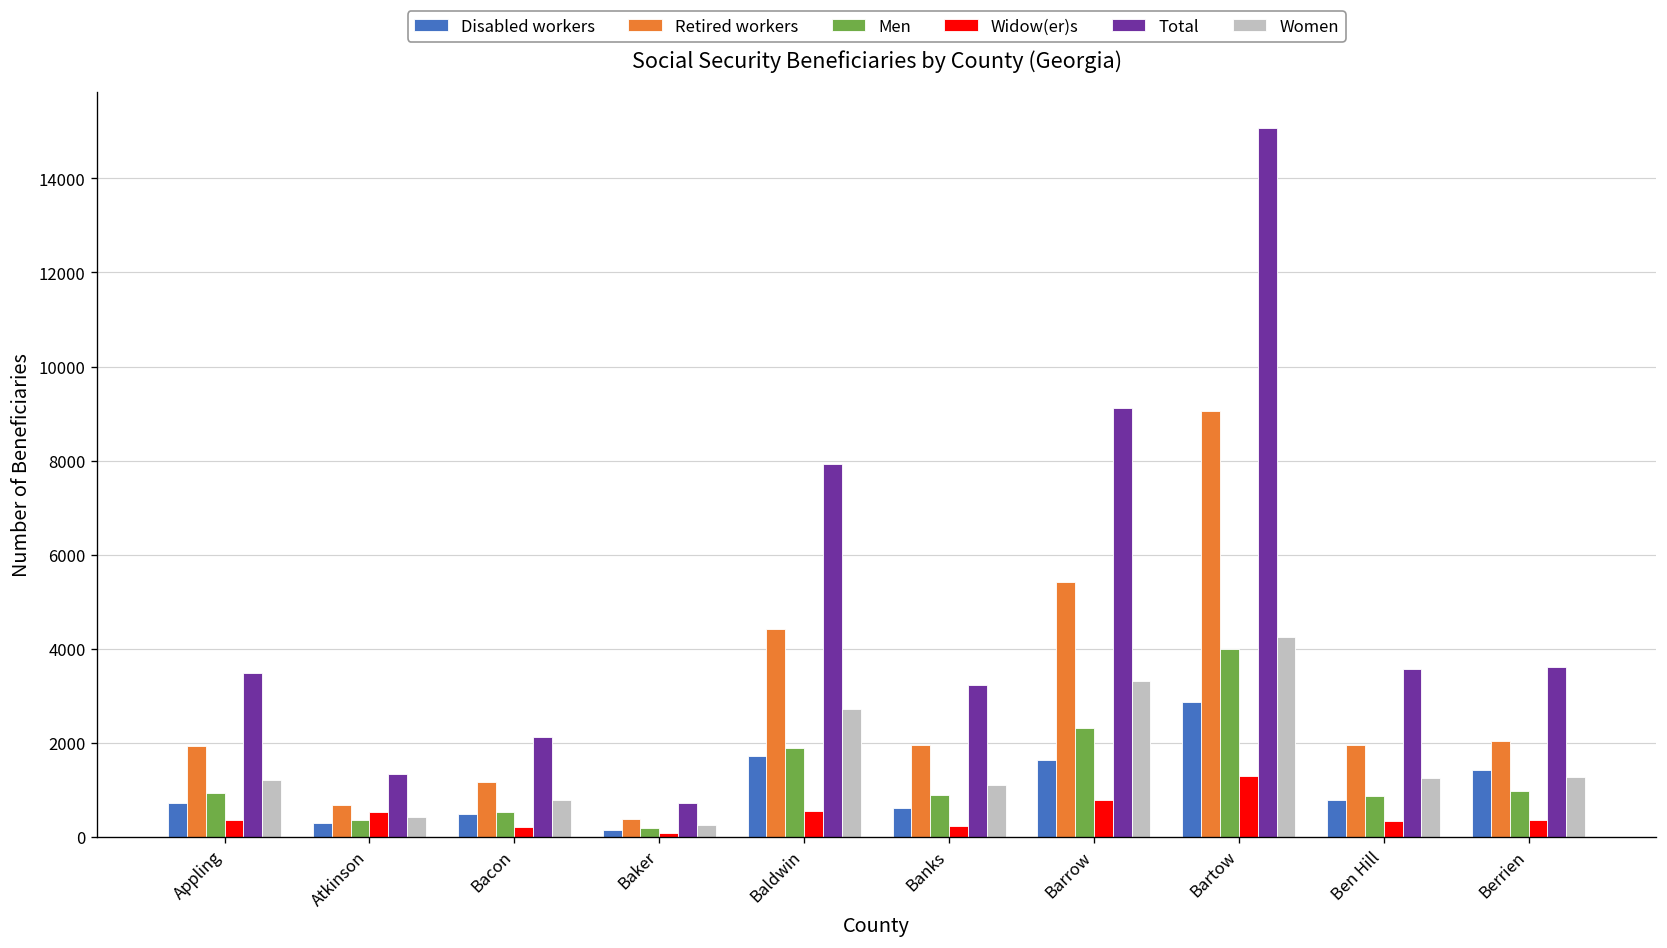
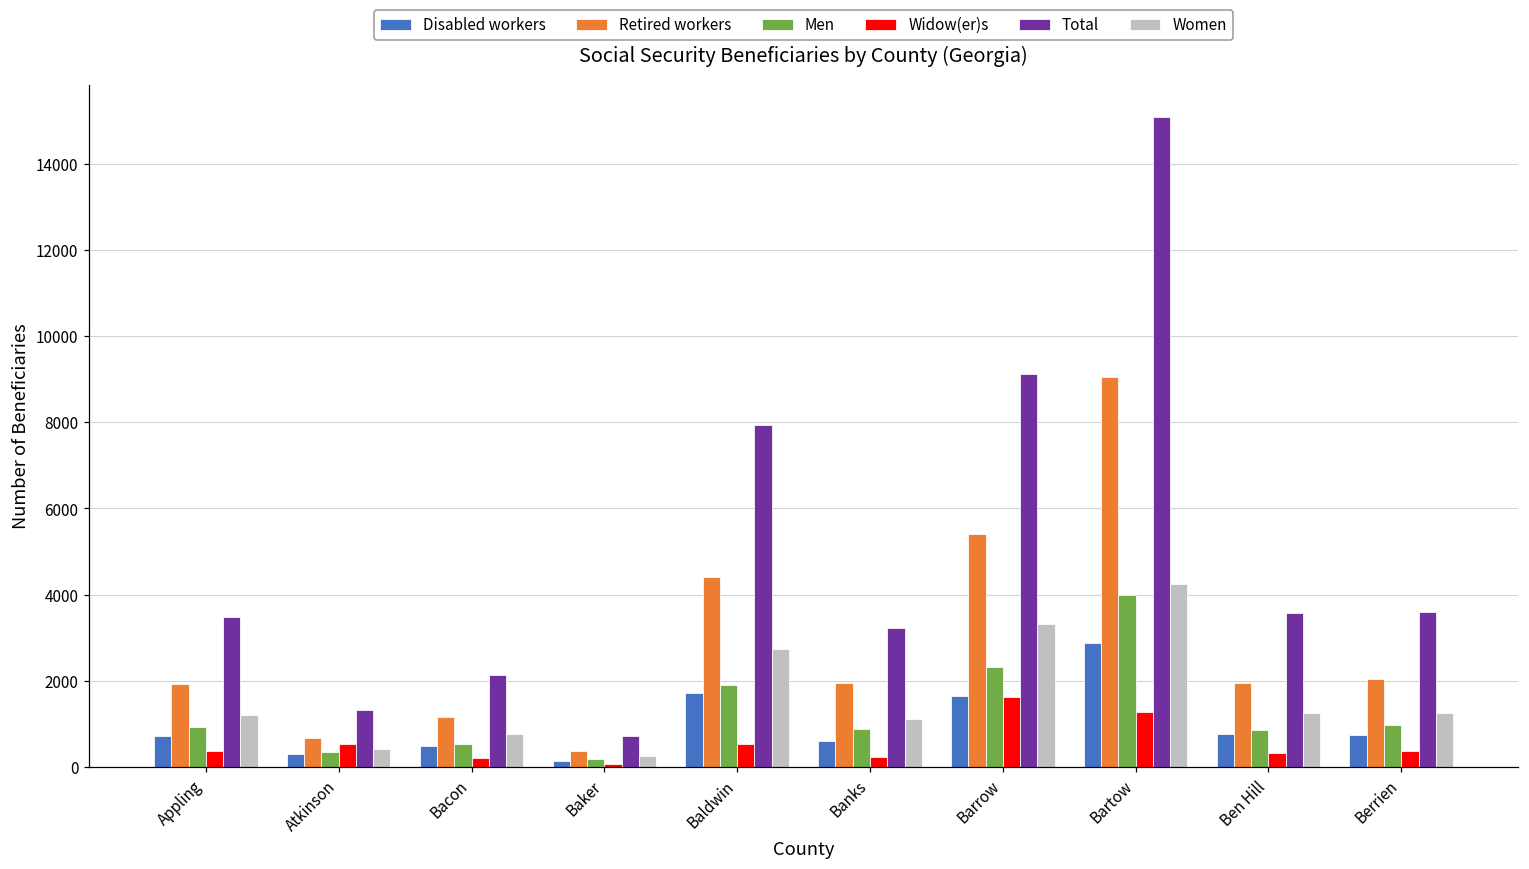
  {
    "Disabled workers": {
      "Appling": 700,
      "Atkinson": 300,
      "Bacon": 500,
      "Baker": 100,
      "Baldwin": 1700,
      "Banks": 600,
      "Barrow": 1600,
      "Bartow": 2900,
      "Ben Hill": 800,
-     "Berrien": 1400
+     "Berrien": 700
    },
    "Retired workers": {
      "Appling": 1900,
      "Atkinson": 700,
      "Bacon": 1200,
      "Baker": 400,
      "Baldwin": 4400,
      "Banks": 1900,
      "Barrow": 5400,
      "Bartow": 9000,
      "Ben Hill": 2000,
      "Berrien": 2000
    },
    "Men": {
      "Appling": 900,
      "Atkinson": 400,
      "Bacon": 500,
      "Baker": 200,
      "Baldwin": 1900,
      "Banks": 900,
      "Barrow": 2300,
      "Bartow": 4000,
      "Ben Hill": 900,
      "Berrien": 1000
    },
    "Widow(er)s": {
      "Appling": 400,
      "Atkinson": 500,
      "Bacon": 200,
      "Baker": 100,
      "Baldwin": 500,
      "Banks": 200,
-     "Barrow": 800,
+     "Barrow": 1600,
      "Bartow": 1300,
      "Ben Hill": 300,
      "Berrien": 400
    },
    "Total": {
      "Appling": 3500,
      "Atkinson": 1300,
      "Bacon": 2100,
      "Baker": 700,
      "Baldwin": 7900,
      "Banks": 3200,
      "Barrow": 9100,
      "Bartow": 15100,
      "Ben Hill": 3600,
      "Berrien": 3600
    },
    "Women": {
      "Appling": 1200,
      "Atkinson": 400,
      "Bacon": 800,
      "Baker": 300,
      "Baldwin": 2700,
      "Banks": 1100,
      "Barrow": 3300,
      "Bartow": 4200,
      "Ben Hill": 1300,
      "Berrien": 1300
    }
  }
